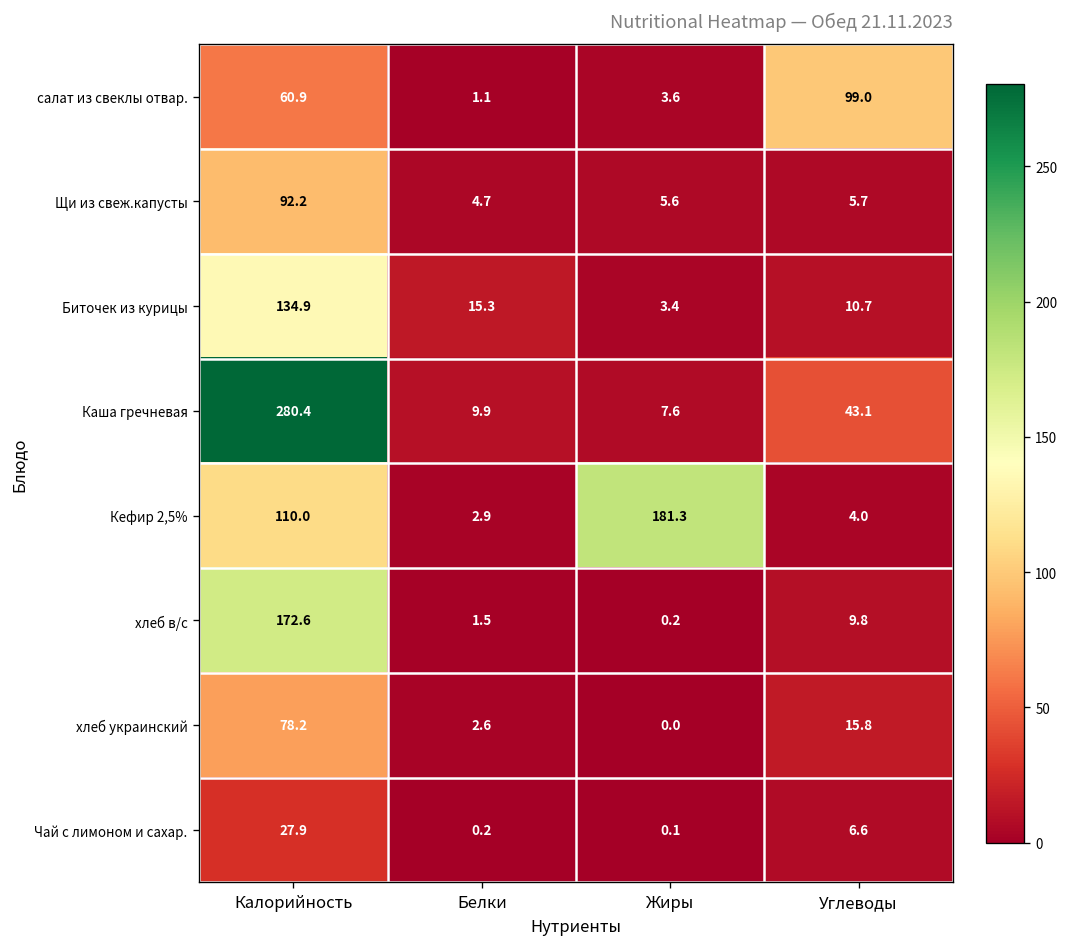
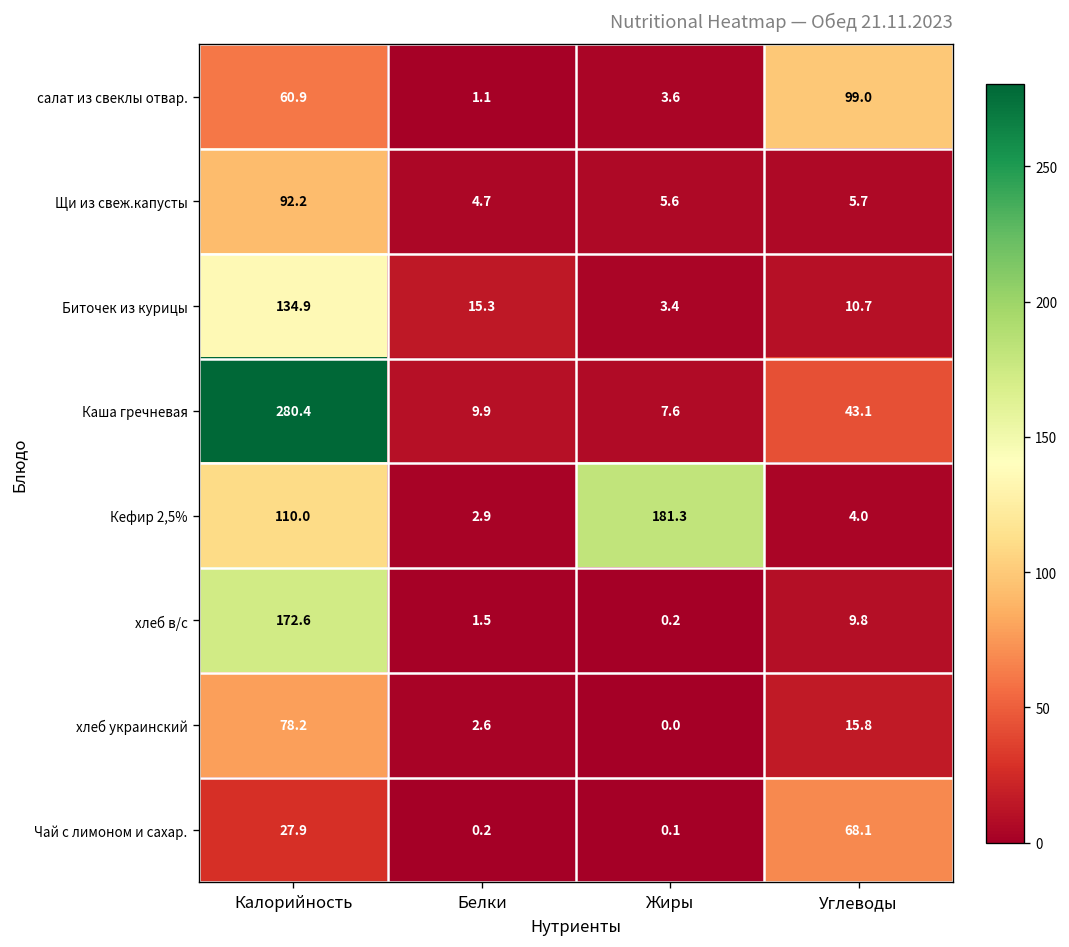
  {
    "салат из свеклы отвар.": {
      "Калорийность": 60.9,
      "Белки": 1.1,
      "Жиры": 3.6,
      "Углеводы": 99.0
    },
    "Щи из свеж.капусты": {
      "Калорийность": 92.2,
      "Белки": 4.7,
      "Жиры": 5.6,
      "Углеводы": 5.7
    },
    "Биточек из курицы": {
      "Калорийность": 134.9,
      "Белки": 15.3,
      "Жиры": 3.4,
      "Углеводы": 10.7
    },
    "Каша гречневая": {
      "Калорийность": 280.4,
      "Белки": 9.9,
      "Жиры": 7.6,
      "Углеводы": 43.1
    },
    "Кефир 2,5%": {
      "Калорийность": 110.0,
      "Белки": 2.9,
      "Жиры": 181.3,
      "Углеводы": 4.0
    },
    "хлеб в/с": {
      "Калорийность": 172.6,
      "Белки": 1.5,
      "Жиры": 0.2,
      "Углеводы": 9.8
    },
    "хлеб украинский": {
      "Калорийность": 78.2,
      "Белки": 2.6,
      "Жиры": 0.0,
      "Углеводы": 15.8
    },
    "Чай с лимоном и сахар.": {
      "Калорийность": 27.9,
      "Белки": 0.2,
      "Жиры": 0.1,
-     "Углеводы": 6.6
+     "Углеводы": 68.1
    }
  }
